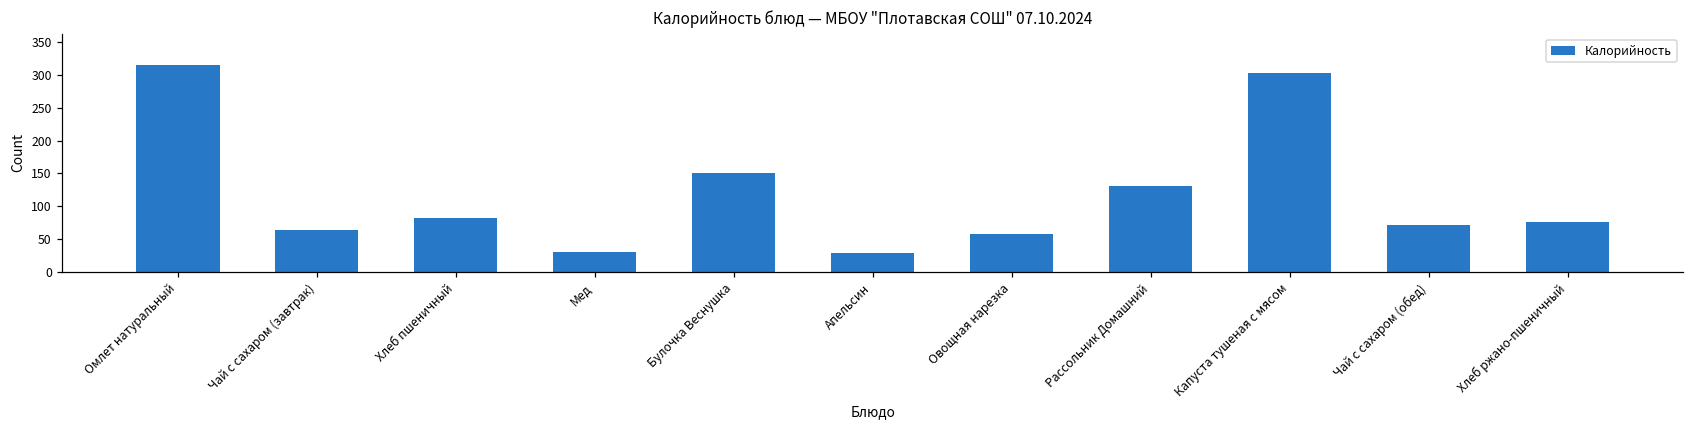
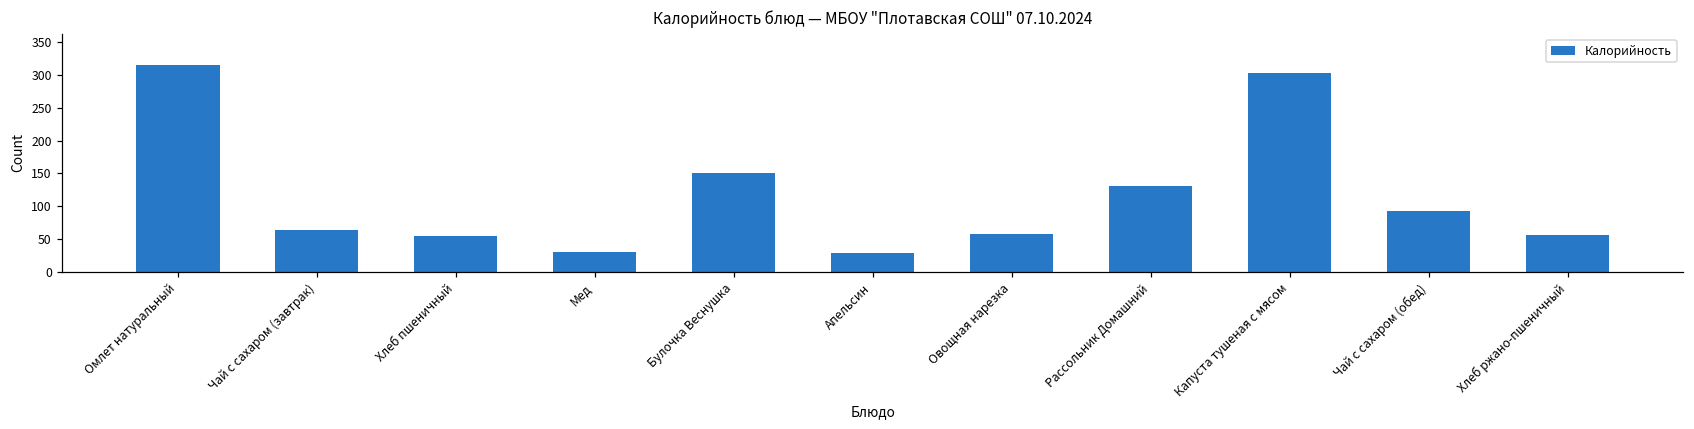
  {
    "Омлет натуральный": 320,
    "Чай с сахаром (завтрак)": 60,
-   "Хлеб пшеничный": 80,
+   "Хлеб пшеничный": 50,
    "Мед": 30,
    "Булочка Веснушка": 150,
    "Апельсин": 30,
    "Овощная нарезка": 60,
    "Рассольник Домашний": 130,
    "Капуста тушеная с мясом": 300,
-   "Чай с сахаром (обед)": 70,
-   "Хлеб ржано-пшеничный": 80
+   "Чай с сахаром (обед)": 90,
+   "Хлеб ржано-пшеничный": 60
  }
